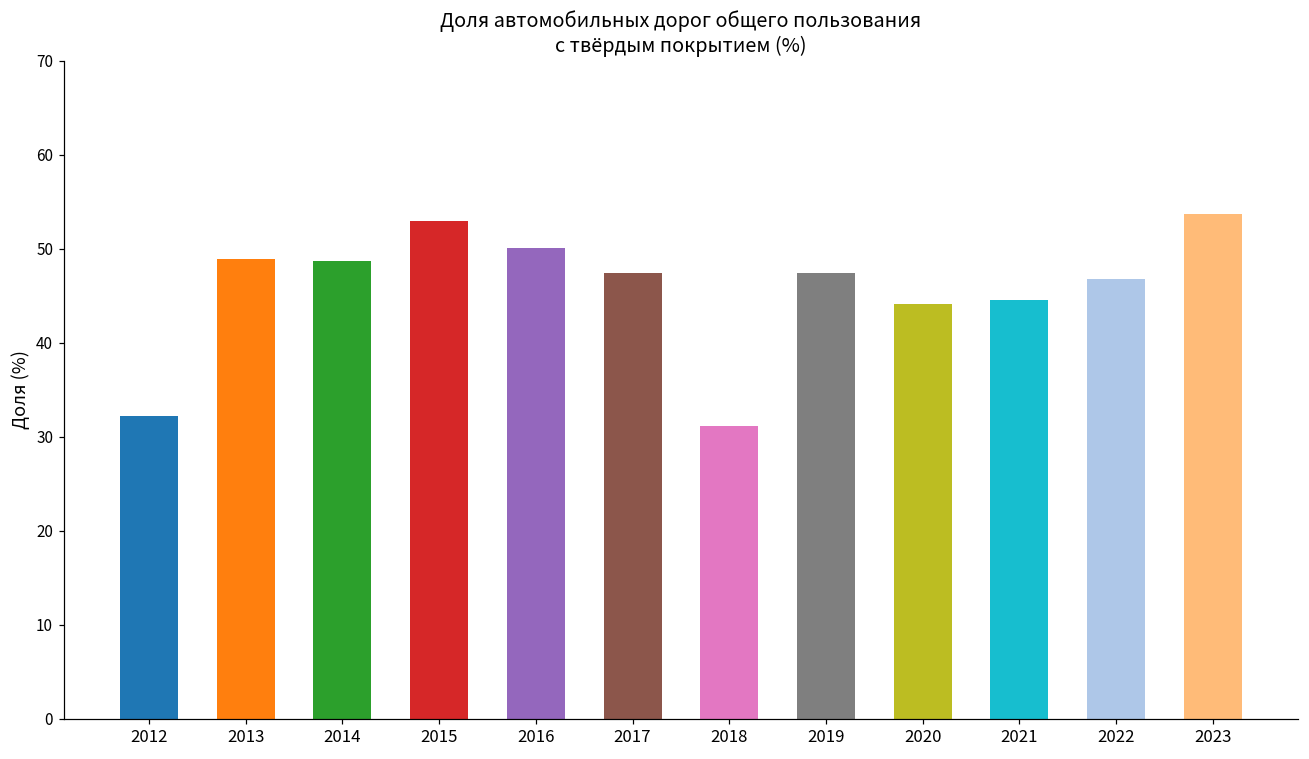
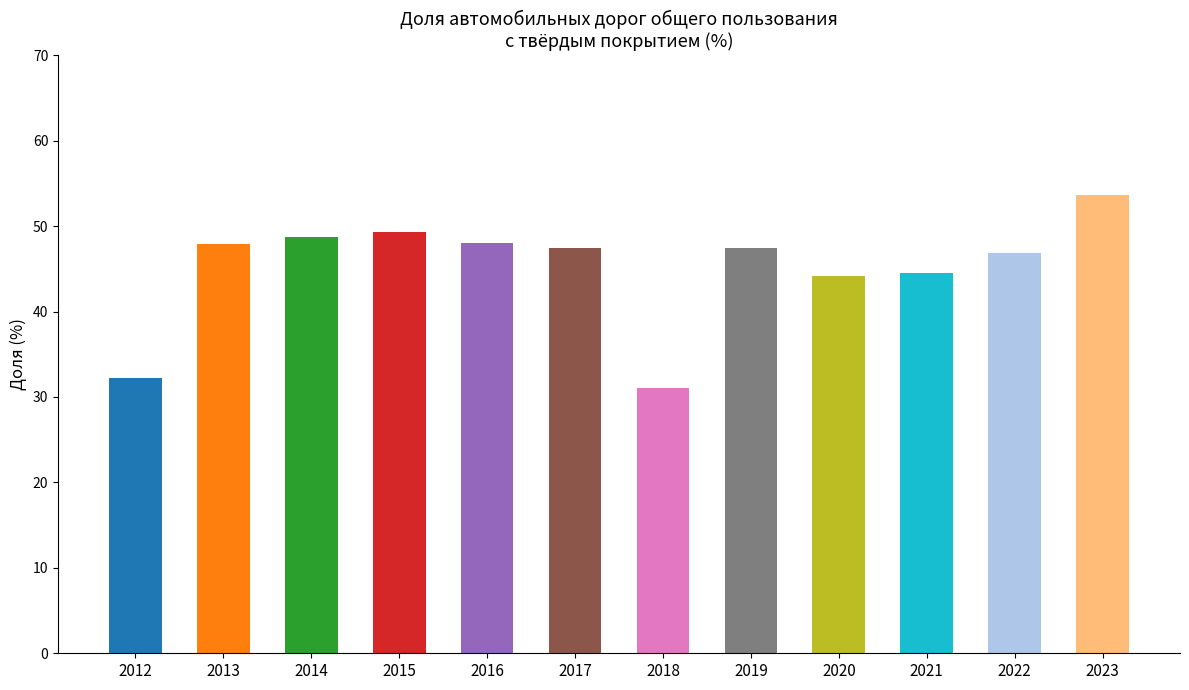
  {
    "2012": 32,
-   "2013": 49,
+   "2013": 48,
    "2014": 49,
-   "2015": 53,
-   "2016": 50,
+   "2015": 49,
+   "2016": 48,
    "2017": 47,
    "2018": 31,
    "2019": 47,
    "2020": 44,
    "2021": 45,
    "2022": 47,
    "2023": 54
  }
